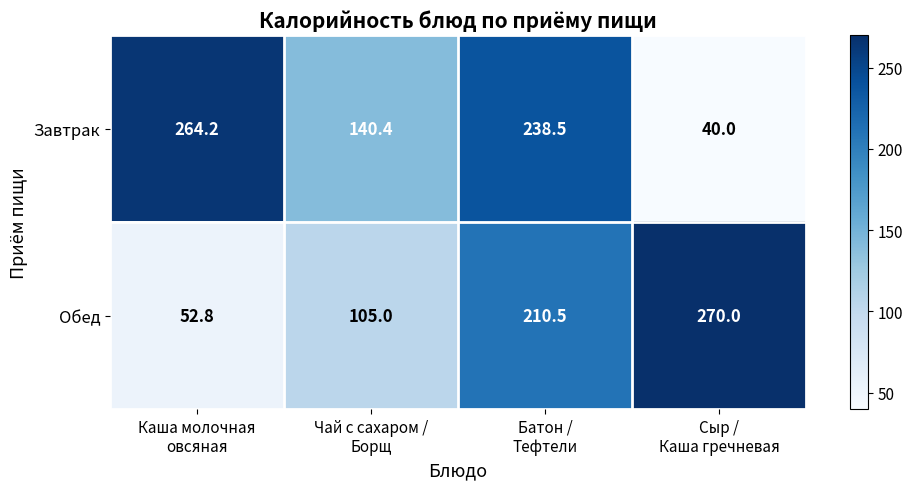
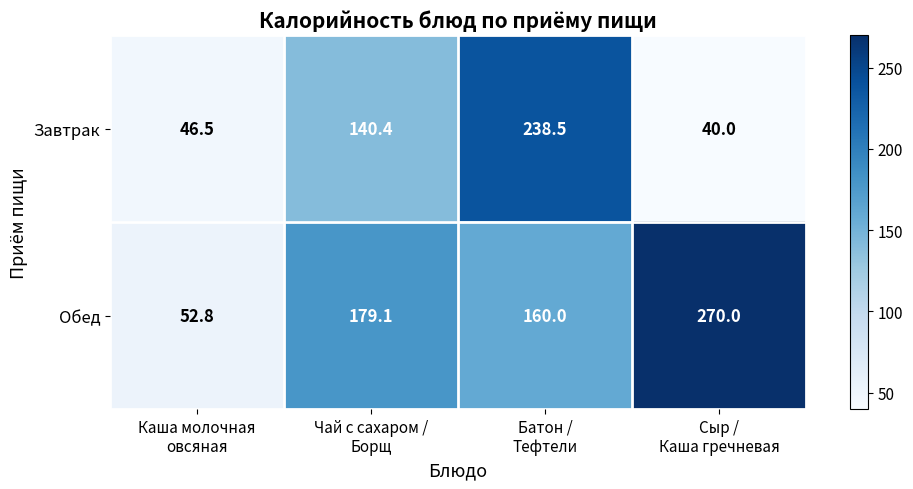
  {
    "Завтрак": {
-     "Каша молочная овсяная": 264.2,
+     "Каша молочная овсяная": 46.5,
      "Чай с сахаром / Борщ": 140.4,
      "Батон / Тефтели": 238.5,
      "Сыр / Каша гречневая": 40.0
    },
    "Обед": {
      "Каша молочная овсяная": 52.8,
-     "Чай с сахаром / Борщ": 105.0,
-     "Батон / Тефтели": 210.5,
+     "Чай с сахаром / Борщ": 179.1,
+     "Батон / Тефтели": 160.0,
      "Сыр / Каша гречневая": 270.0
    }
  }
